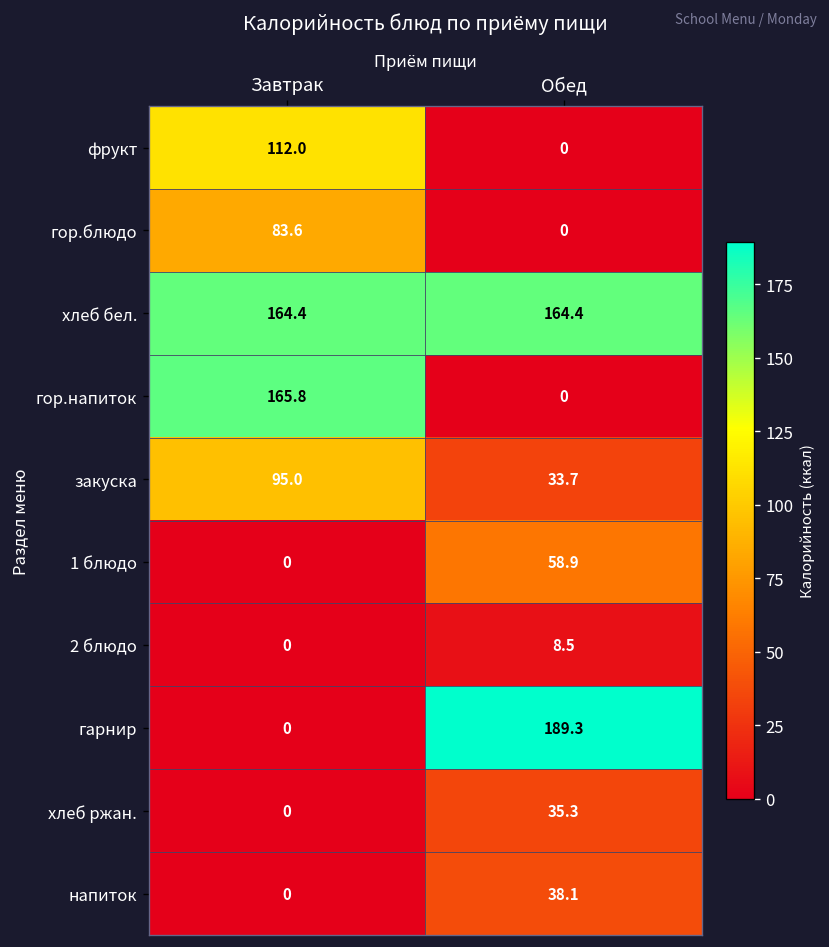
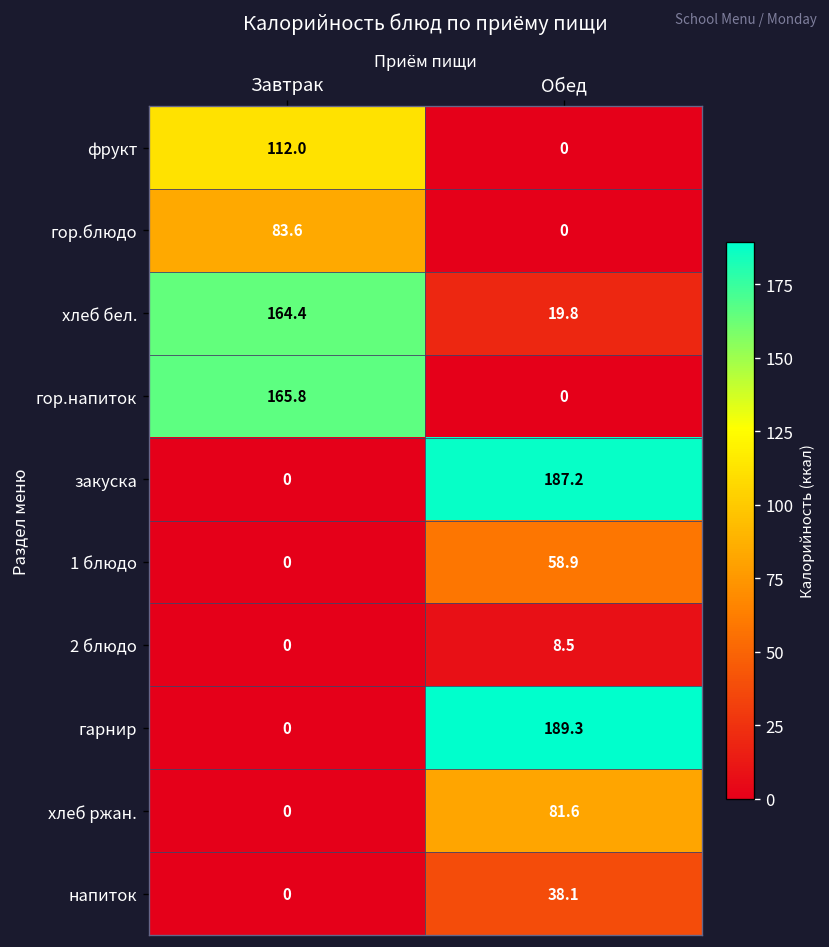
  {
    "фрукт": {
      "Завтрак": 112.0,
      "Обед": 0
    },
    "гор.блюдо": {
      "Завтрак": 83.6,
      "Обед": 0
    },
    "хлеб бел.": {
      "Завтрак": 164.4,
-     "Обед": 164.4
+     "Обед": 19.8
    },
    "гор.напиток": {
      "Завтрак": 165.8,
      "Обед": 0
    },
    "закуска": {
-     "Завтрак": 95.0,
-     "Обед": 33.7
+     "Завтрак": 0,
+     "Обед": 187.2
    },
    "1 блюдо": {
      "Завтрак": 0,
      "Обед": 58.9
    },
    "2 блюдо": {
      "Завтрак": 0,
      "Обед": 8.5
    },
    "гарнир": {
      "Завтрак": 0,
      "Обед": 189.3
    },
    "хлеб ржан.": {
      "Завтрак": 0,
-     "Обед": 35.3
+     "Обед": 81.6
    },
    "напиток": {
      "Завтрак": 0,
      "Обед": 38.1
    }
  }
